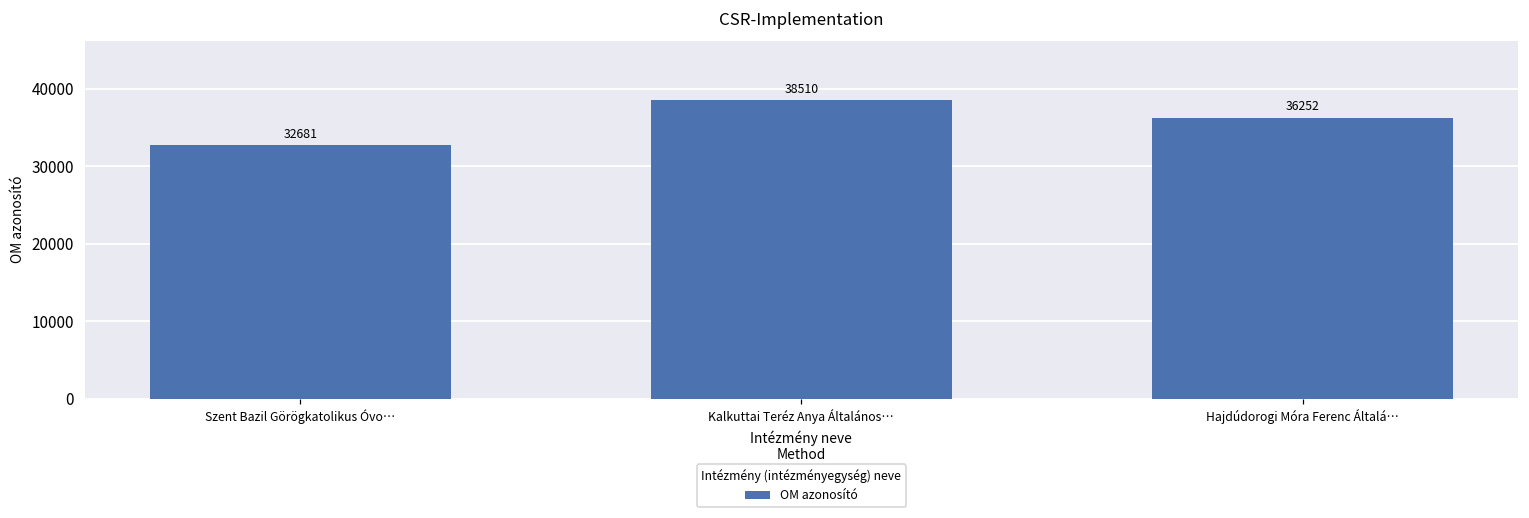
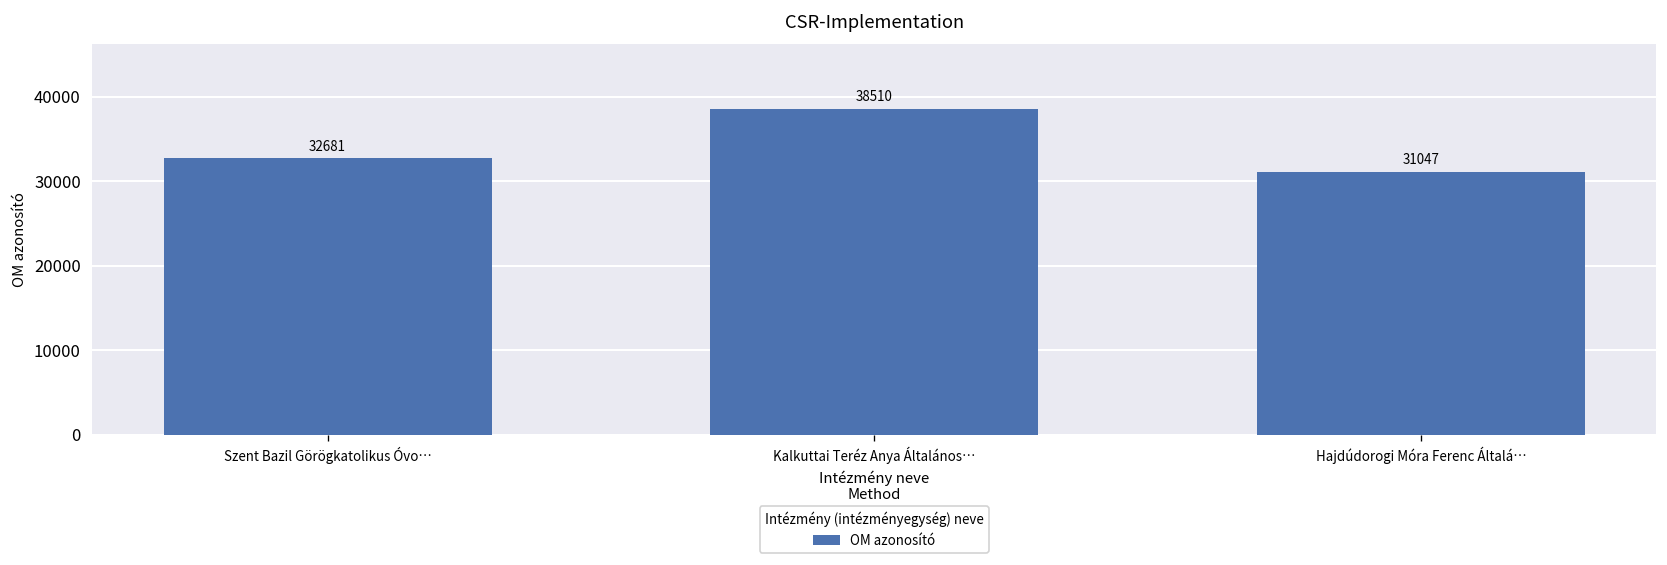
  {
    "Szent Bazil Görögkatolikus Óvo…": 32681,
    "Kalkuttai Teréz Anya Általános…": 38510,
-   "Hajdúdorogi Móra Ferenc Általá…": 36252
+   "Hajdúdorogi Móra Ferenc Általá…": 31047
  }
